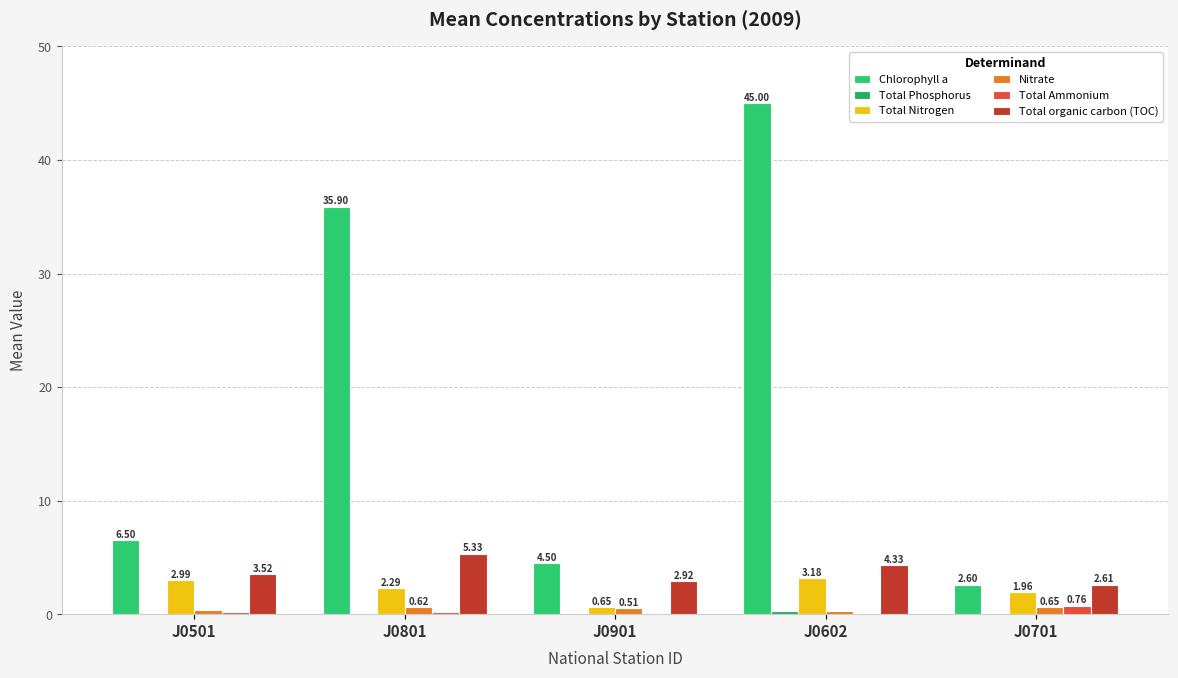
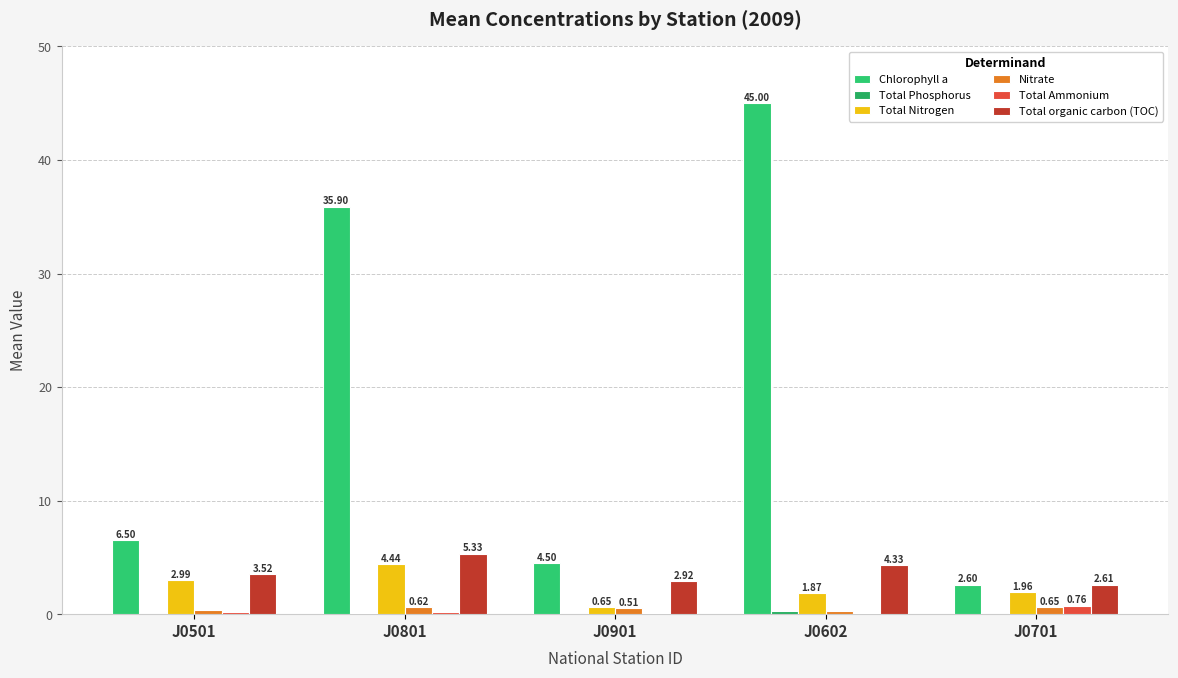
  {
    "Total Nitrogen": {
      "J0501": 2.99,
-     "J0801": 2.29,
+     "J0801": 4.44,
      "J0901": 0.65,
-     "J0602": 3.18,
+     "J0602": 1.87,
      "J0701": 1.96
    }
  }
